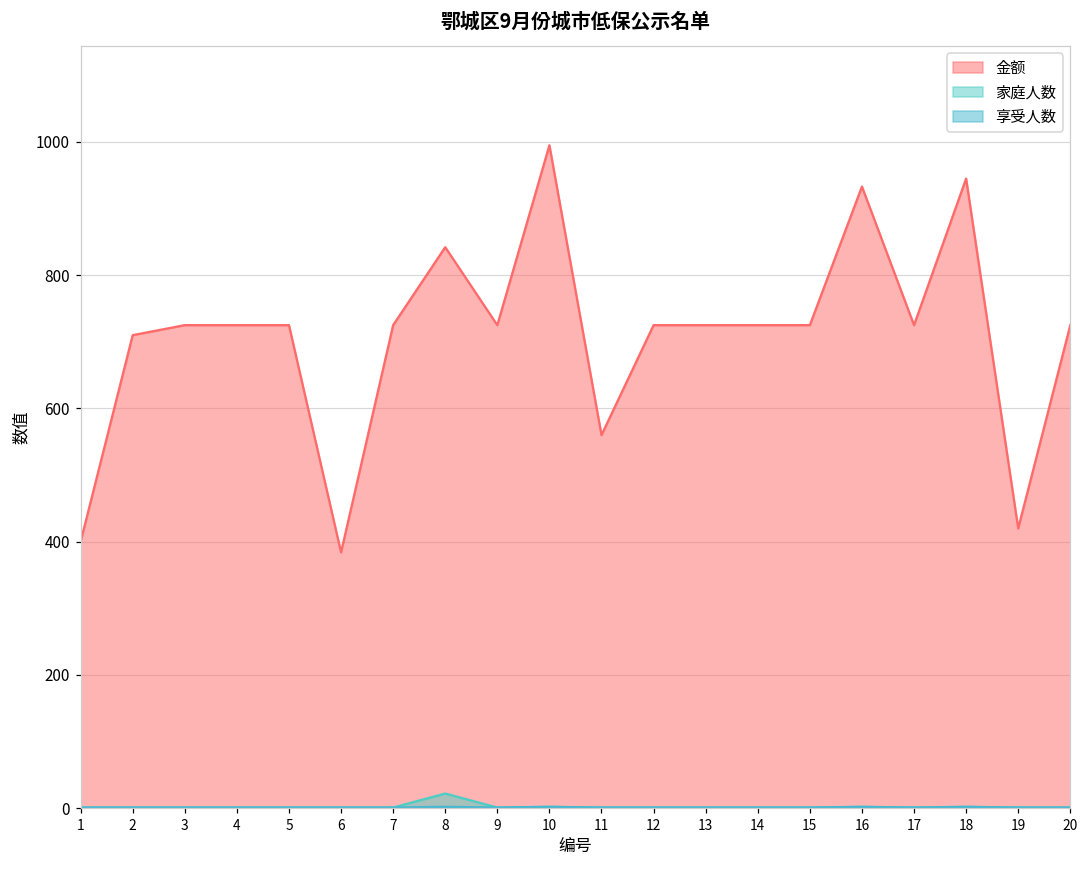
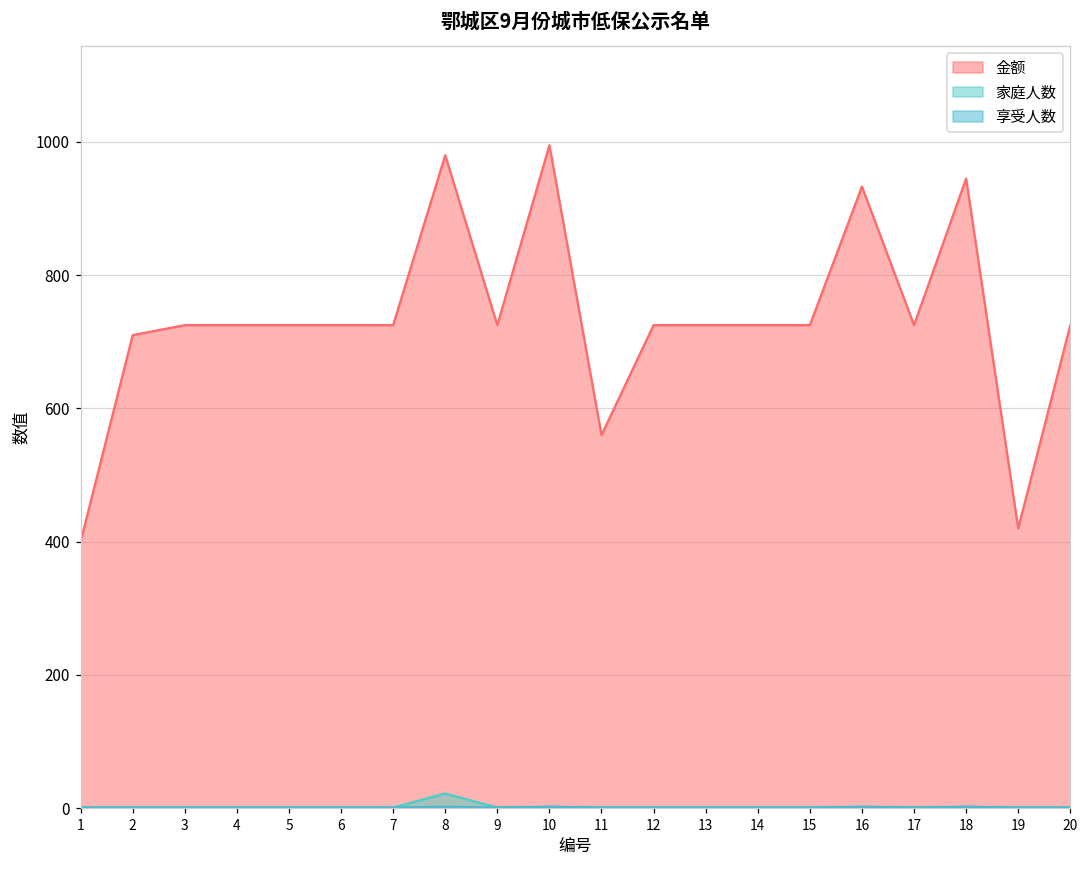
  {
    "金额": {
      "1": 400,
      "2": 710,
      "3": 730,
      "4": 730,
      "5": 730,
-     "6": 380,
+     "6": 730,
      "7": 730,
-     "8": 840,
+     "8": 980,
      "9": 730,
      "10": 1000,
      "11": 560,
      "12": 730,
      "13": 730,
      "14": 730,
      "15": 730,
      "16": 930,
      "17": 730,
      "18": 950,
      "19": 420,
      "20": 730
    }
  }
